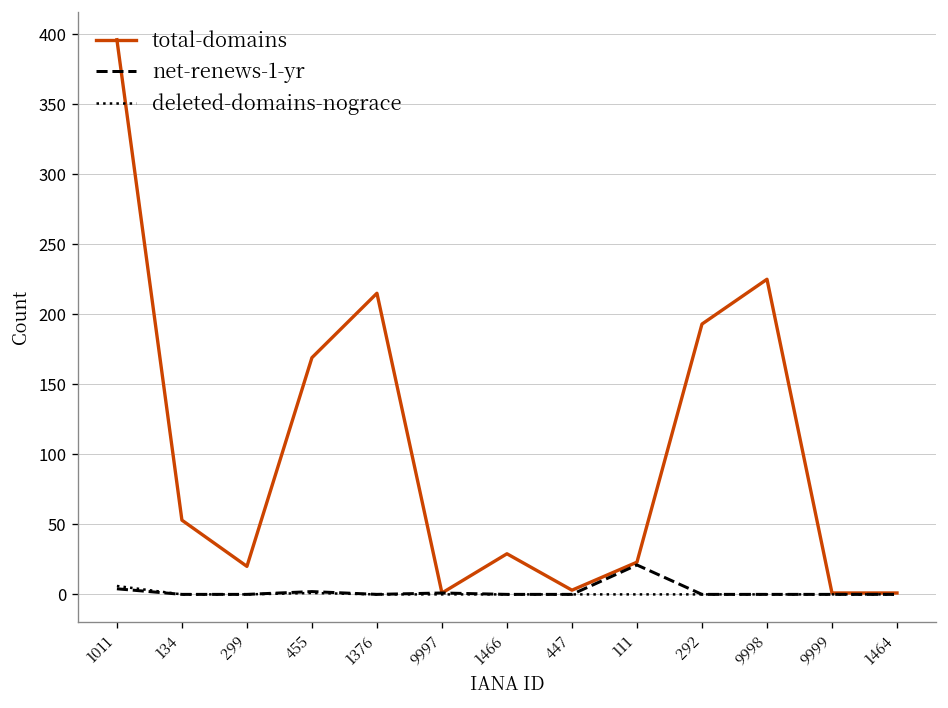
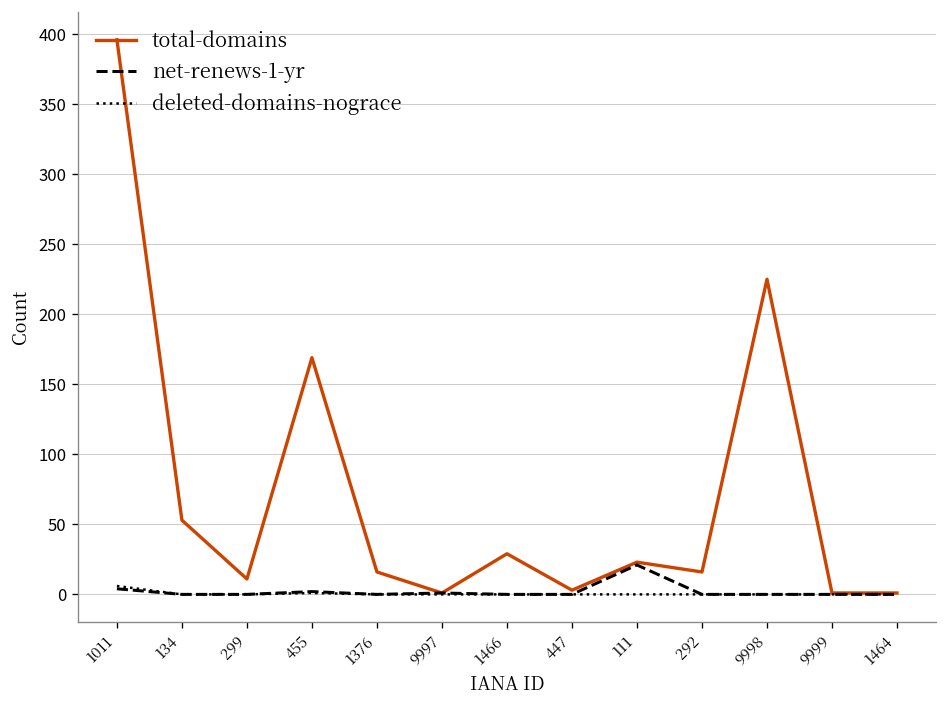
  {
    "total-domains": {
      "1011": 396,
      "134": 53,
-     "299": 20,
+     "299": 11,
      "455": 169,
-     "1376": 215,
+     "1376": 16,
      "1466": 29,
      "447": 3,
-     "292": 193,
+     "292": 16,
      "9998": 225
    }
  }
